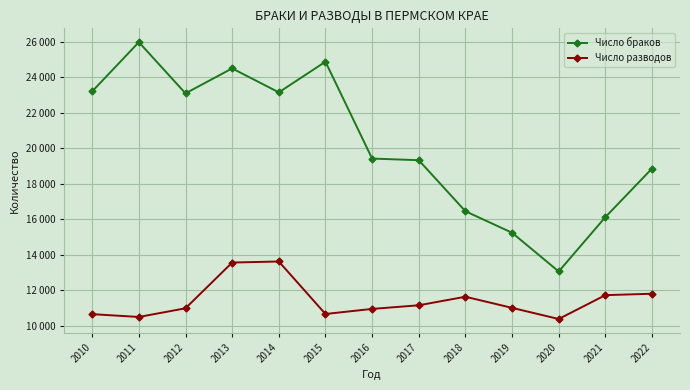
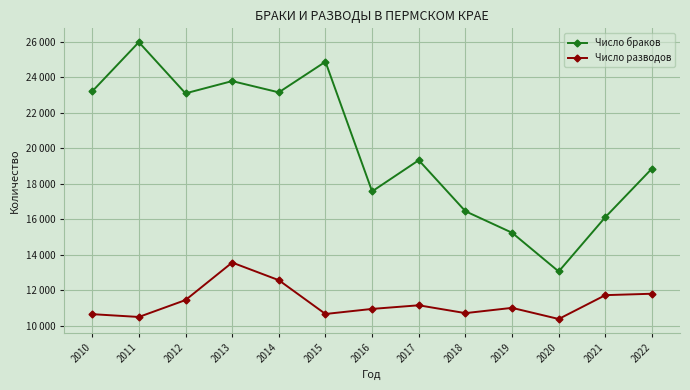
  {
    "Число браков": {
      "2010": 23200,
      "2011": 26000,
      "2012": 23100,
-     "2013": 24500,
+     "2013": 23800,
      "2014": 23100,
      "2015": 24900,
-     "2016": 19400,
+     "2016": 17600,
      "2017": 19300,
      "2018": 16400,
      "2019": 15200,
      "2020": 13100,
      "2021": 16100,
      "2022": 18900
    },
    "Число разводов": {
      "2010": 10700,
      "2011": 10500,
-     "2012": 11000,
+     "2012": 11500,
      "2013": 13600,
-     "2014": 13600,
+     "2014": 12600,
      "2015": 10700,
      "2016": 11000,
      "2017": 11200,
-     "2018": 11600,
+     "2018": 10700,
      "2019": 11000,
      "2020": 10400,
      "2021": 11700,
      "2022": 11800
    }
  }
